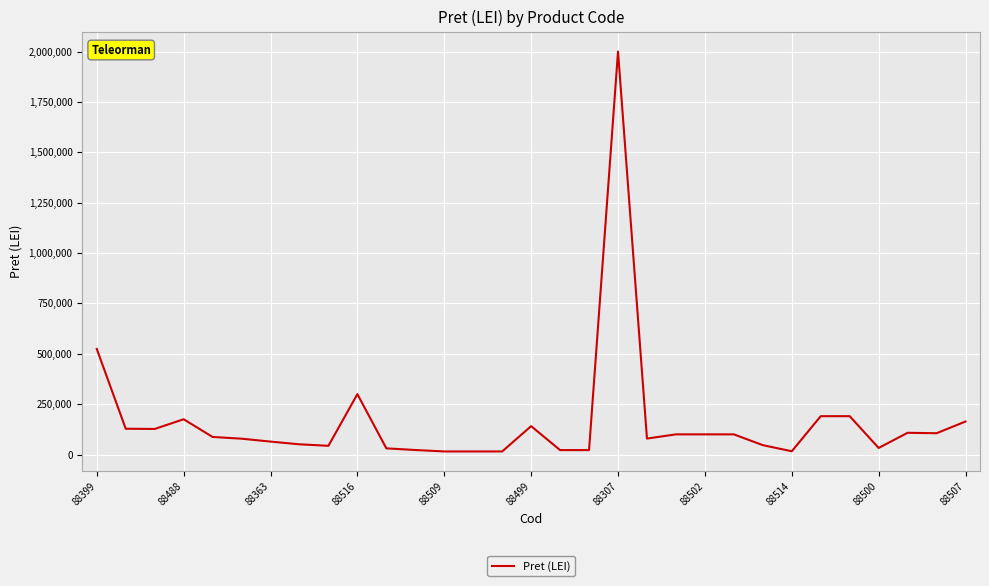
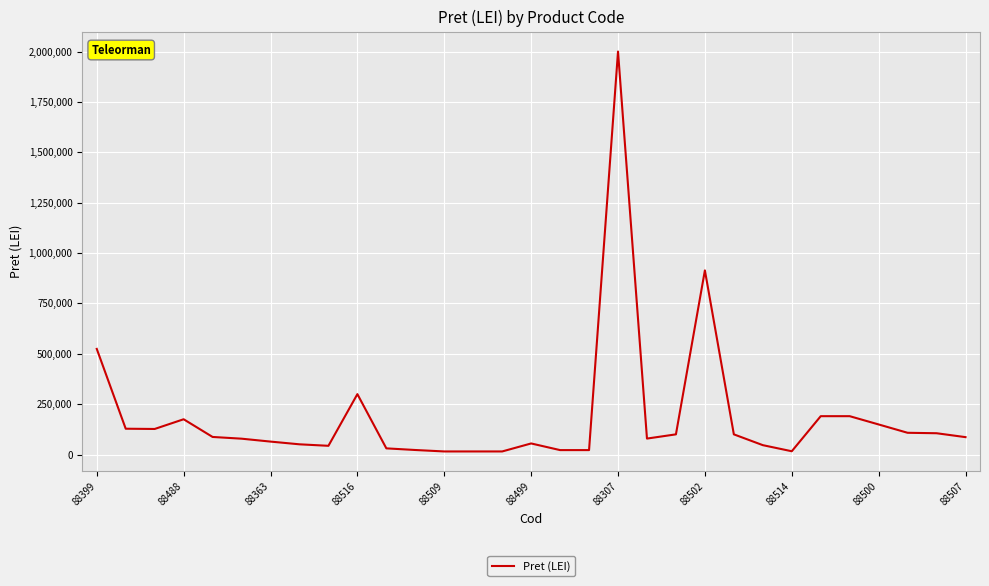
  {
    "88399": "520,000",
    "88488": "180,000",
    "88363": "60,000",
    "88516": "300,000",
    "88509": "20,000",
-   "88499": "140,000",
+   "88499": "60,000",
    "88307": "2,000,000",
-   "88502": "100,000",
+   "88502": "910,000",
    "88514": "20,000",
-   "88500": "30,000",
-   "88507": "160,000"
+   "88500": "150,000",
+   "88507": "90,000"
  }
